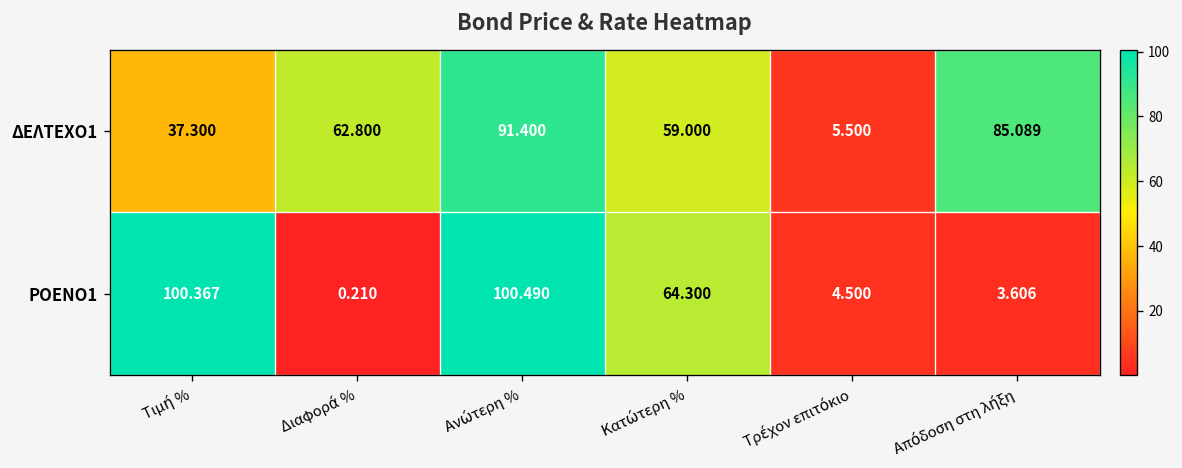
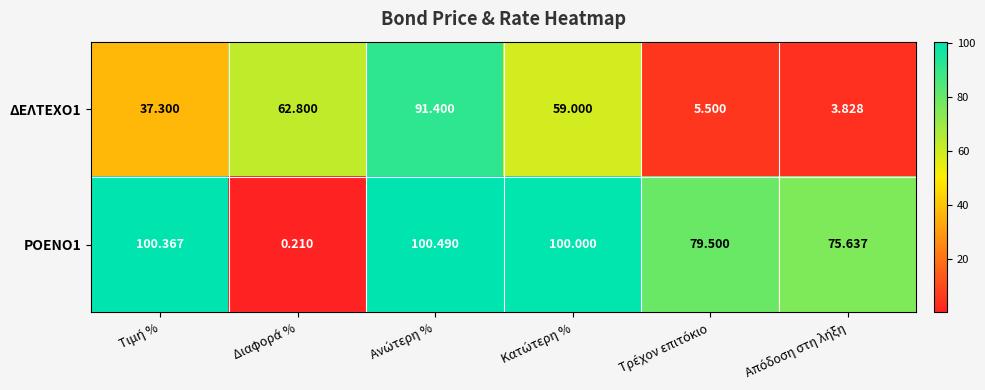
  {
    "ΔΕΛΤΕΧΟ1": {
      "Τιμή %": 37.300,
      "Διαφορά %": 62.800,
      "Ανώτερη %": 91.400,
      "Κατώτερη %": 59.000,
      "Τρέχον επιτόκιο": 5.500,
-     "Απόδοση στη λήξη": 85.089
+     "Απόδοση στη λήξη": 3.828
    },
    "ΡΟΕΝΟ1": {
      "Τιμή %": 100.367,
      "Διαφορά %": 0.210,
      "Ανώτερη %": 100.490,
-     "Κατώτερη %": 64.300,
-     "Τρέχον επιτόκιο": 4.500,
-     "Απόδοση στη λήξη": 3.606
+     "Κατώτερη %": 100.000,
+     "Τρέχον επιτόκιο": 79.500,
+     "Απόδοση στη λήξη": 75.637
    }
  }
